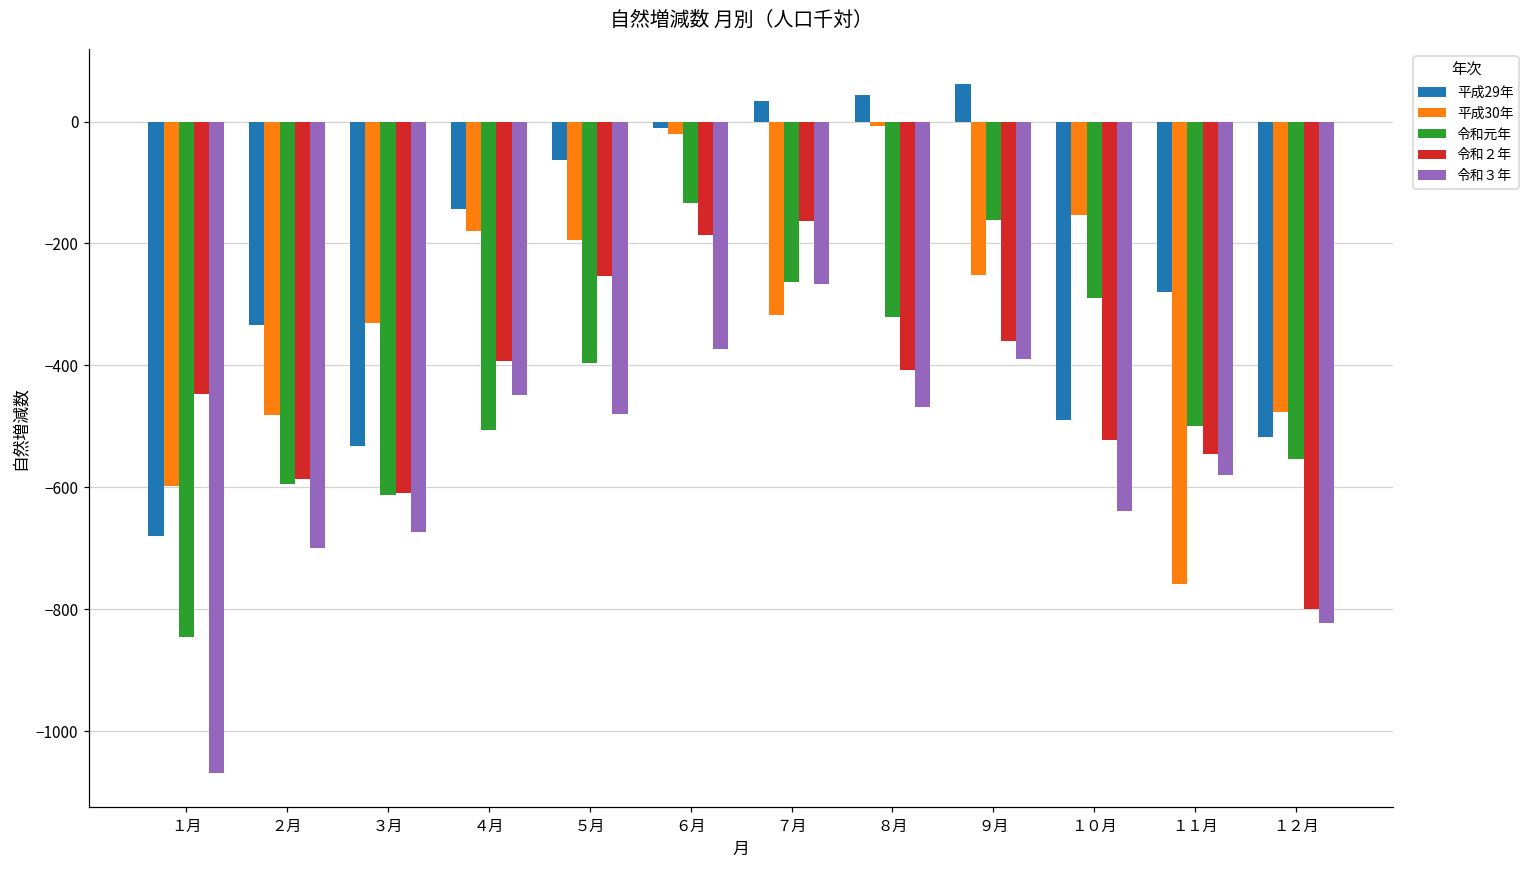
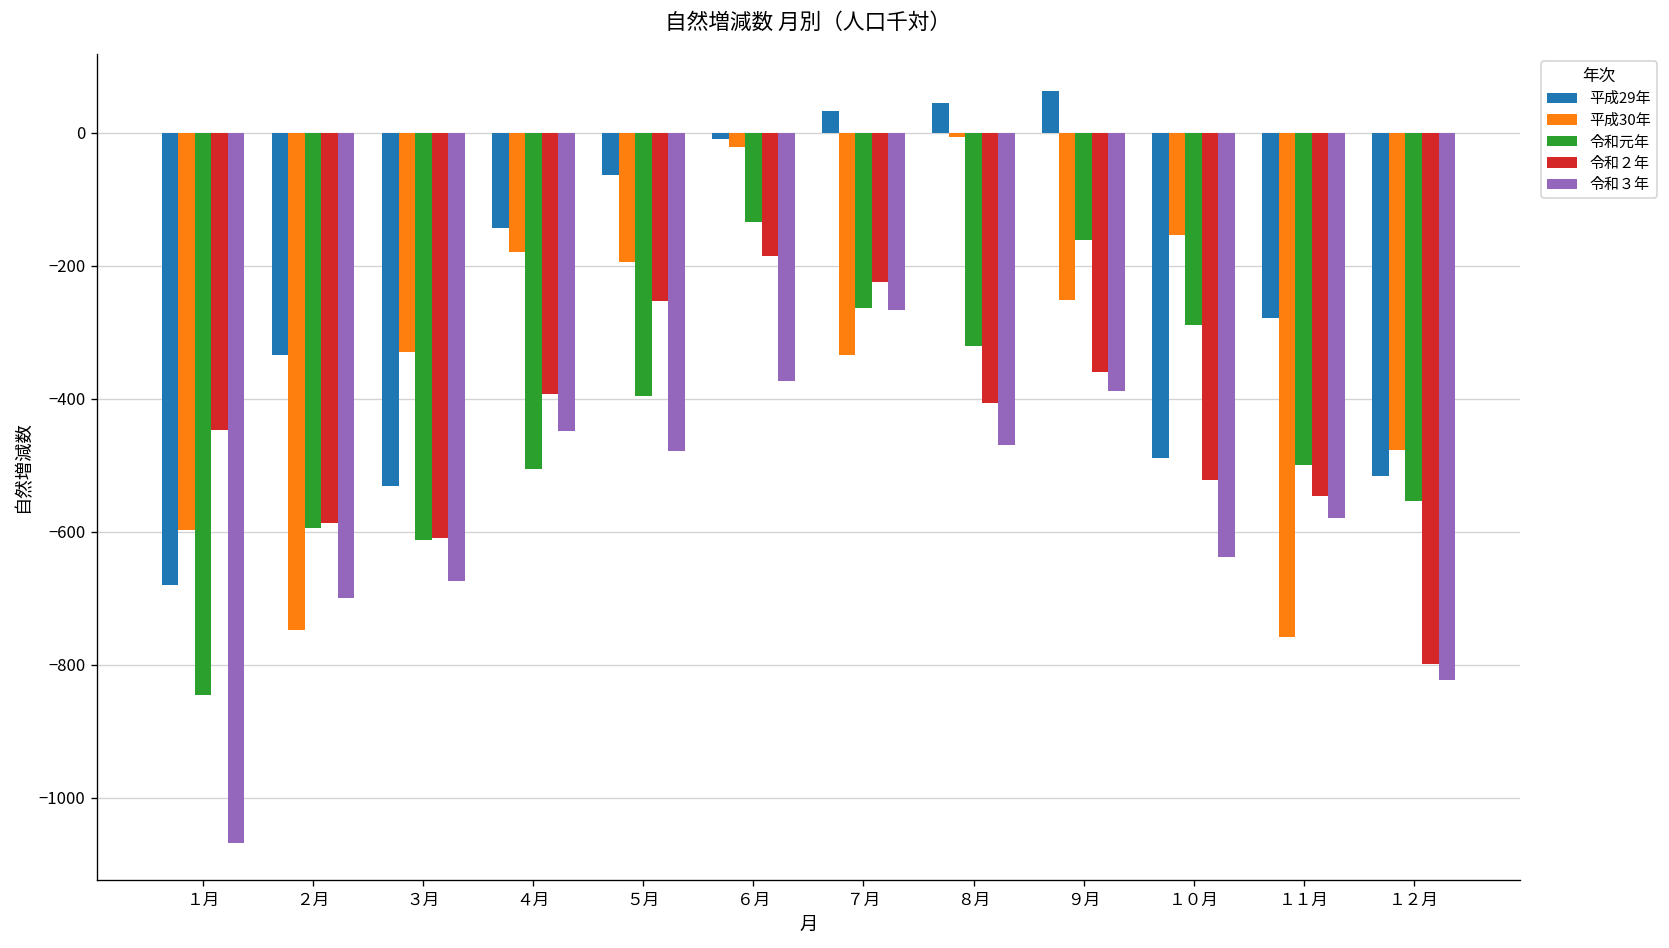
  {
    "平成29年": {
      "１月": -680,
      "２月": -330,
      "３月": -530,
      "４月": -140,
      "５月": -60,
      "６月": -10,
      "７月": 30,
      "８月": 40,
      "９月": 60,
      "１０月": -490,
      "１１月": -280,
      "１２月": -520
    },
    "平成30年": {
      "１月": -600,
-     "２月": -480,
+     "２月": -750,
      "３月": -330,
      "４月": -180,
      "５月": -190,
      "６月": -20,
-     "７月": -320,
+     "７月": -330,
      "８月": -10,
      "９月": -250,
      "１０月": -150,
      "１１月": -760,
      "１２月": -480
    },
    "令和元年": {
      "１月": -850,
      "２月": -590,
      "３月": -610,
      "４月": -510,
      "５月": -400,
      "６月": -130,
      "７月": -260,
      "８月": -320,
      "９月": -160,
      "１０月": -290,
      "１１月": -500,
      "１２月": -550
    },
    "令和２年": {
      "１月": -450,
      "２月": -590,
      "３月": -610,
      "４月": -390,
      "５月": -250,
      "６月": -190,
-     "７月": -160,
+     "７月": -220,
      "８月": -410,
      "９月": -360,
      "１０月": -520,
      "１１月": -550,
      "１２月": -800
    },
    "令和３年": {
      "１月": -1070,
      "２月": -700,
      "３月": -670,
      "４月": -450,
      "５月": -480,
      "６月": -370,
      "７月": -270,
      "８月": -470,
      "９月": -390,
      "１０月": -640,
      "１１月": -580,
      "１２月": -820
    }
  }
